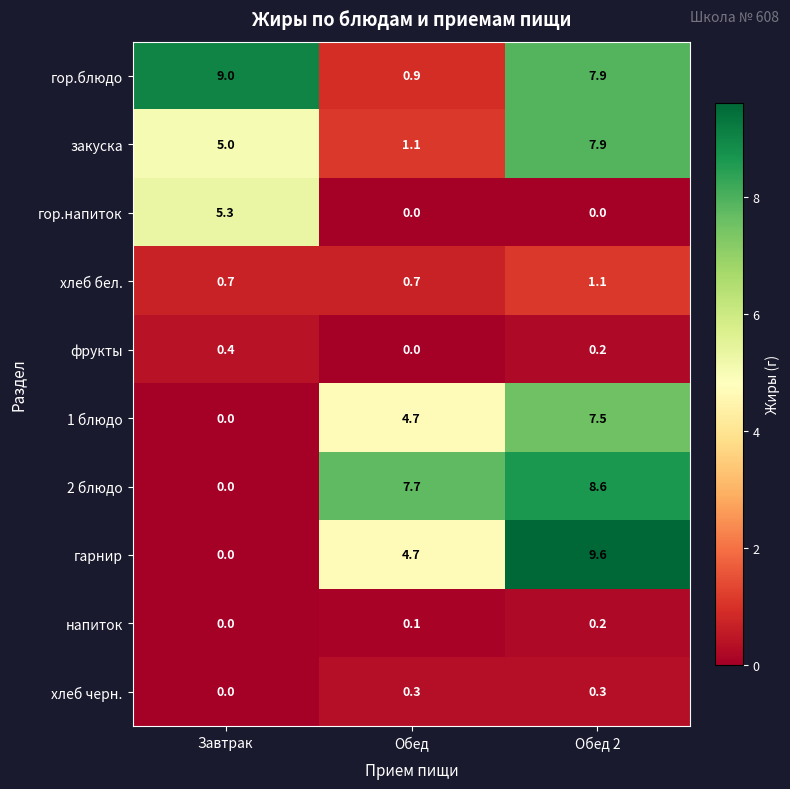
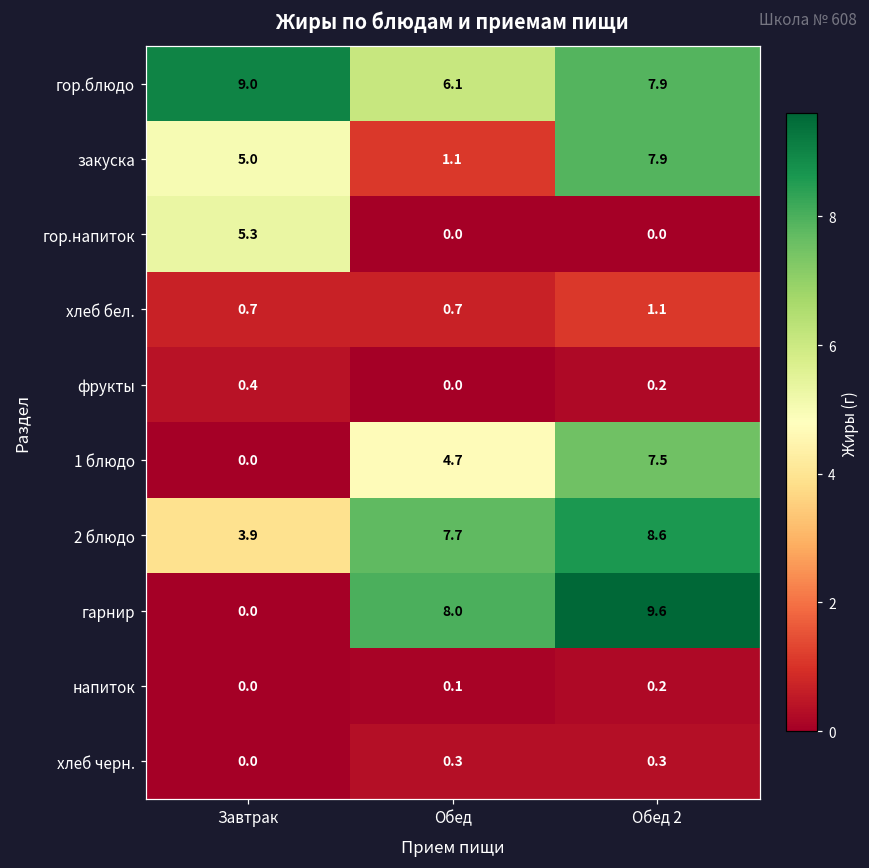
  {
    "гор.блюдо": {
      "Завтрак": 9.0,
-     "Обед": 0.9,
+     "Обед": 6.1,
      "Обед 2": 7.9
    },
    "закуска": {
      "Завтрак": 5.0,
      "Обед": 1.1,
      "Обед 2": 7.9
    },
    "гор.напиток": {
      "Завтрак": 5.3,
      "Обед": 0.0,
      "Обед 2": 0.0
    },
    "хлеб бел.": {
      "Завтрак": 0.7,
      "Обед": 0.7,
      "Обед 2": 1.1
    },
    "фрукты": {
      "Завтрак": 0.4,
      "Обед": 0.0,
      "Обед 2": 0.2
    },
    "1 блюдо": {
      "Завтрак": 0.0,
      "Обед": 4.7,
      "Обед 2": 7.5
    },
    "2 блюдо": {
-     "Завтрак": 0.0,
+     "Завтрак": 3.9,
      "Обед": 7.7,
      "Обед 2": 8.6
    },
    "гарнир": {
      "Завтрак": 0.0,
-     "Обед": 4.7,
+     "Обед": 8.0,
      "Обед 2": 9.6
    },
    "напиток": {
      "Завтрак": 0.0,
      "Обед": 0.1,
      "Обед 2": 0.2
    },
    "хлеб черн.": {
      "Завтрак": 0.0,
      "Обед": 0.3,
      "Обед 2": 0.3
    }
  }
